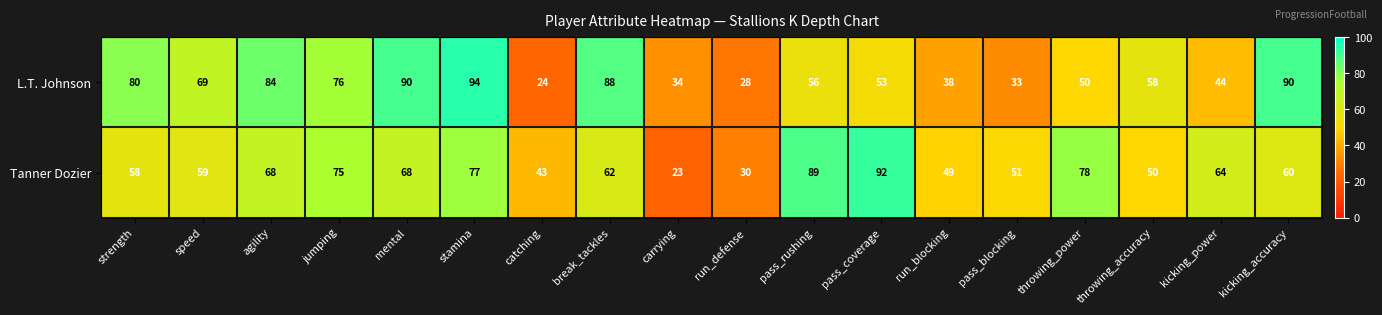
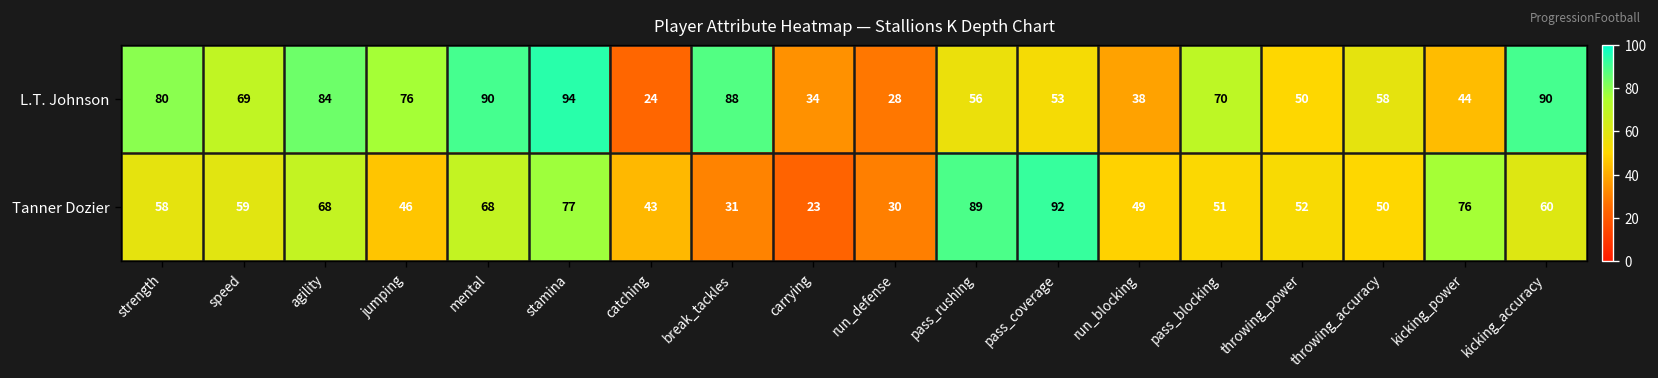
  {
    "L.T. Johnson": {
      "strength": 80,
      "speed": 69,
      "agility": 84,
      "jumping": 76,
      "mental": 90,
      "stamina": 94,
      "catching": 24,
      "break_tackles": 88,
      "carrying": 34,
      "run_defense": 28,
      "pass_rushing": 56,
      "pass_coverage": 53,
      "run_blocking": 38,
-     "pass_blocking": 33,
+     "pass_blocking": 70,
      "throwing_power": 50,
      "throwing_accuracy": 58,
      "kicking_power": 44,
      "kicking_accuracy": 90
    },
    "Tanner Dozier": {
      "strength": 58,
      "speed": 59,
      "agility": 68,
-     "jumping": 75,
+     "jumping": 46,
      "mental": 68,
      "stamina": 77,
      "catching": 43,
-     "break_tackles": 62,
+     "break_tackles": 31,
      "carrying": 23,
      "run_defense": 30,
      "pass_rushing": 89,
      "pass_coverage": 92,
      "run_blocking": 49,
      "pass_blocking": 51,
-     "throwing_power": 78,
+     "throwing_power": 52,
      "throwing_accuracy": 50,
-     "kicking_power": 64,
+     "kicking_power": 76,
      "kicking_accuracy": 60
    }
  }
